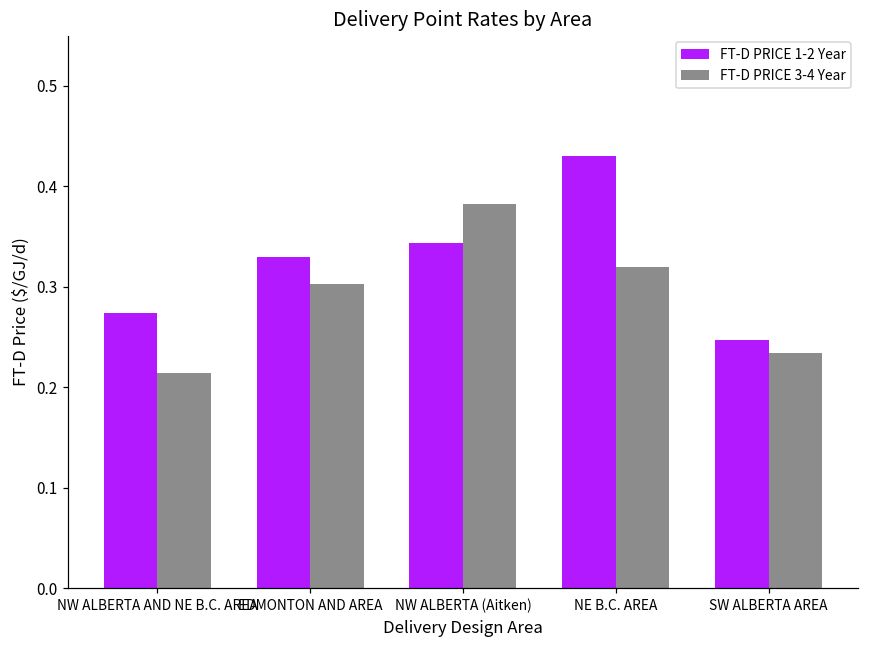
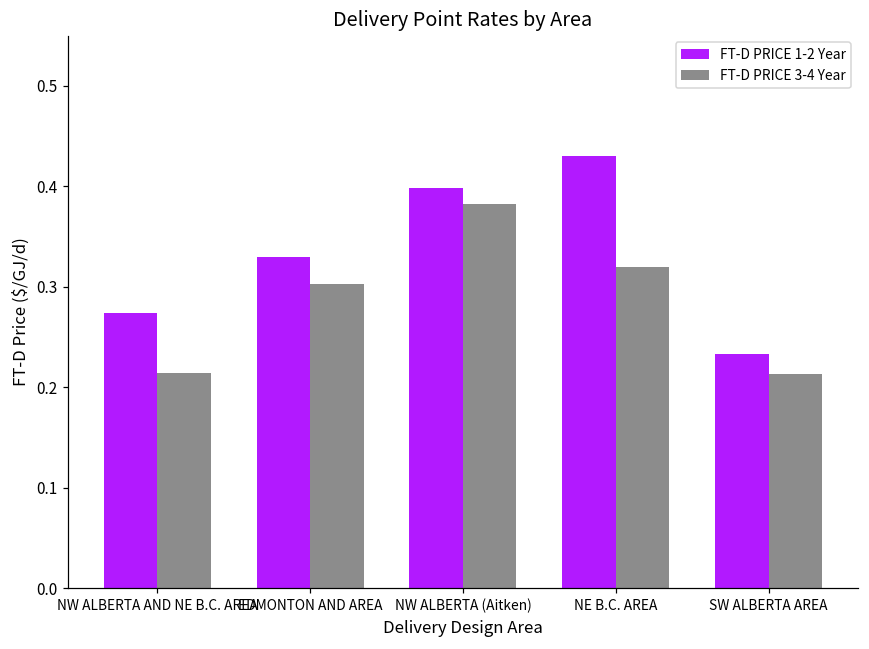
  {
    "FT-D PRICE 1-2 Year": {
      "NW ALBERTA AND NE B.C. AREA": 0.27,
      "EDMONTON AND AREA": 0.33,
-     "NW ALBERTA (Aitken)": 0.34,
+     "NW ALBERTA (Aitken)": 0.40,
      "NE B.C. AREA": 0.43,
-     "SW ALBERTA AREA": 0.25
+     "SW ALBERTA AREA": 0.23
    },
    "FT-D PRICE 3-4 Year": {
      "NW ALBERTA AND NE B.C. AREA": 0.21,
      "EDMONTON AND AREA": 0.30,
      "NW ALBERTA (Aitken)": 0.38,
      "NE B.C. AREA": 0.32,
-     "SW ALBERTA AREA": 0.23
+     "SW ALBERTA AREA": 0.21
    }
  }
